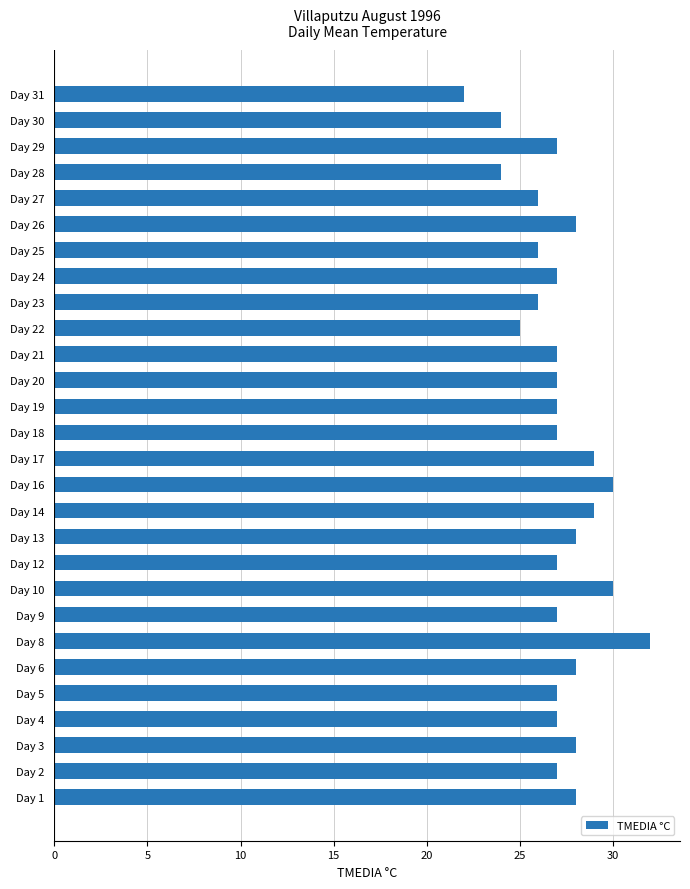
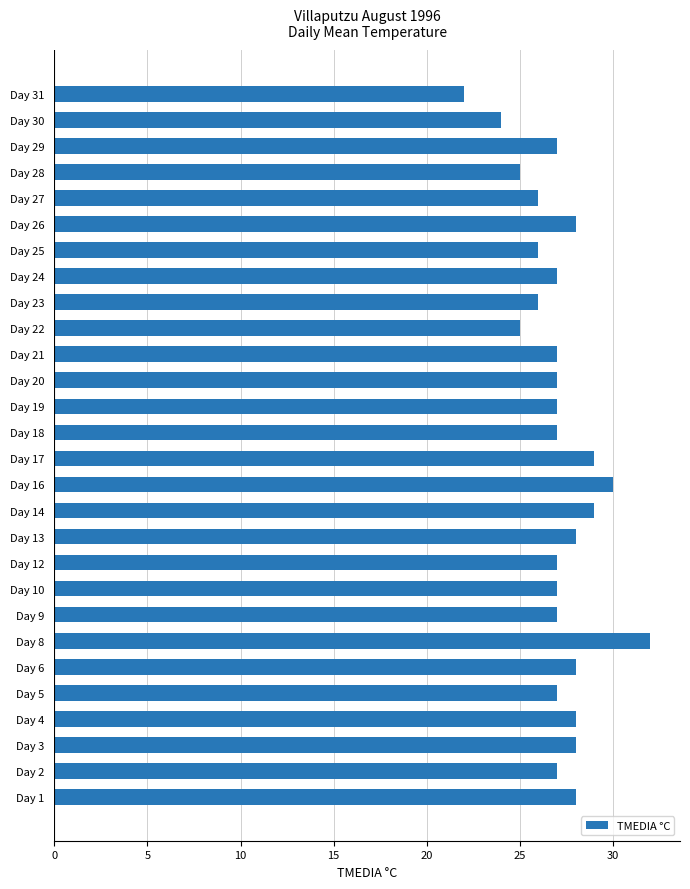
  {
    "Day 31": 22,
    "Day 30": 24,
    "Day 29": 27,
-   "Day 28": 24,
+   "Day 28": 25,
    "Day 27": 26,
    "Day 26": 28,
    "Day 25": 26,
    "Day 24": 27,
    "Day 23": 26,
    "Day 22": 25,
    "Day 21": 27,
    "Day 20": 27,
    "Day 19": 27,
    "Day 18": 27,
    "Day 17": 29,
    "Day 16": 30,
    "Day 14": 29,
    "Day 13": 28,
    "Day 12": 27,
-   "Day 10": 30,
+   "Day 10": 27,
    "Day 9": 27,
    "Day 8": 32,
    "Day 6": 28,
    "Day 5": 27,
-   "Day 4": 27,
+   "Day 4": 28,
    "Day 3": 28,
    "Day 2": 27,
    "Day 1": 28
  }
